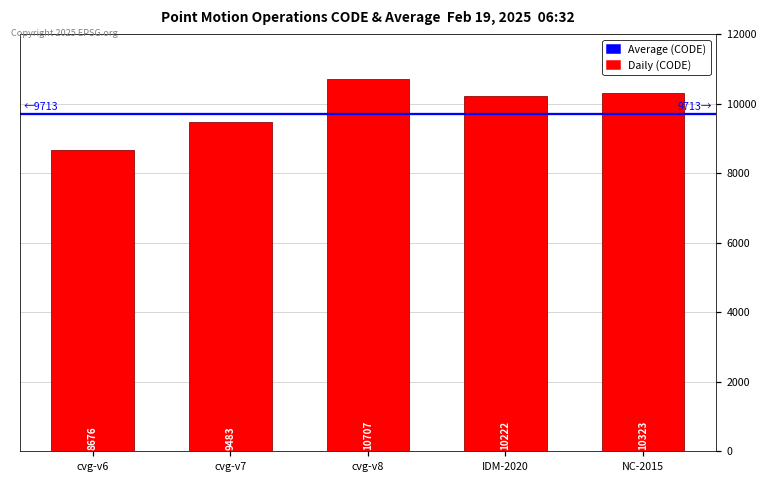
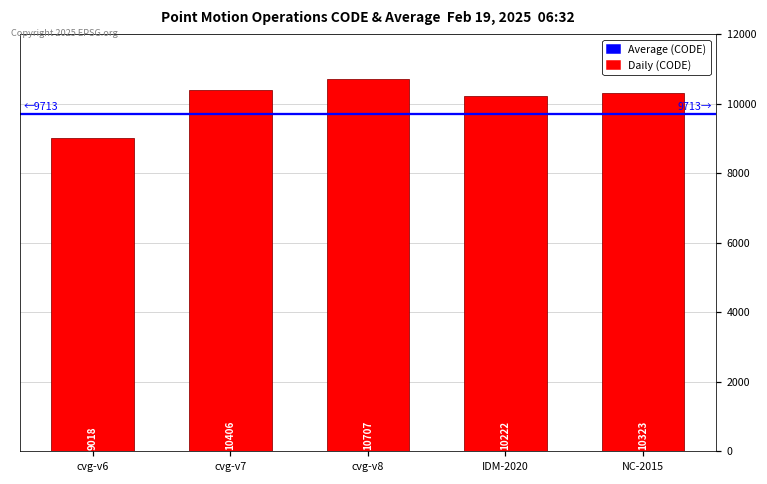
  {
-   "cvg-v6": 8676,
-   "cvg-v7": 9483,
+   "cvg-v6": 9018,
+   "cvg-v7": 10406,
    "cvg-v8": 10707,
    "IDM-2020": 10222,
    "NC-2015": 10323
  }
